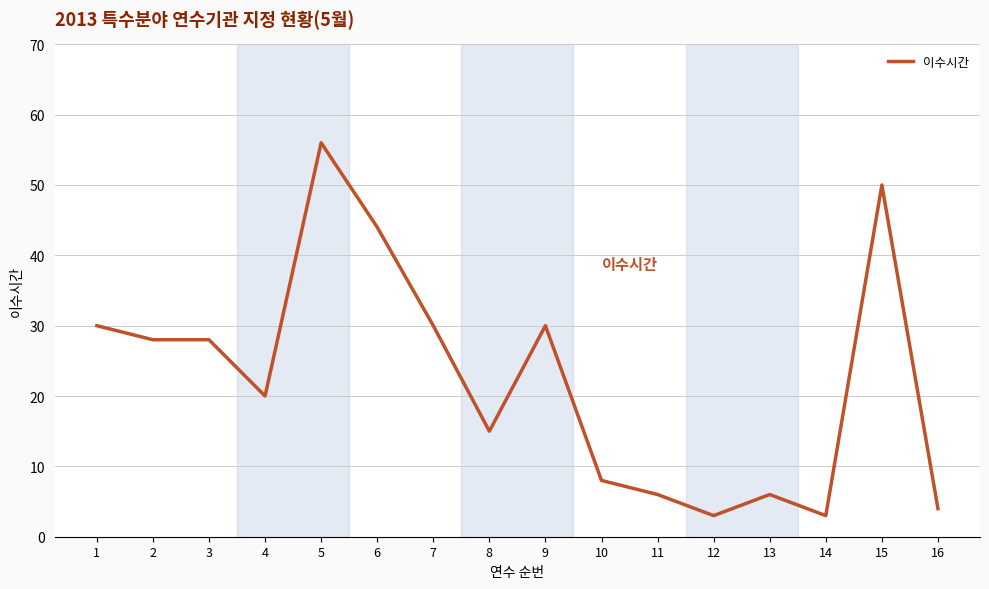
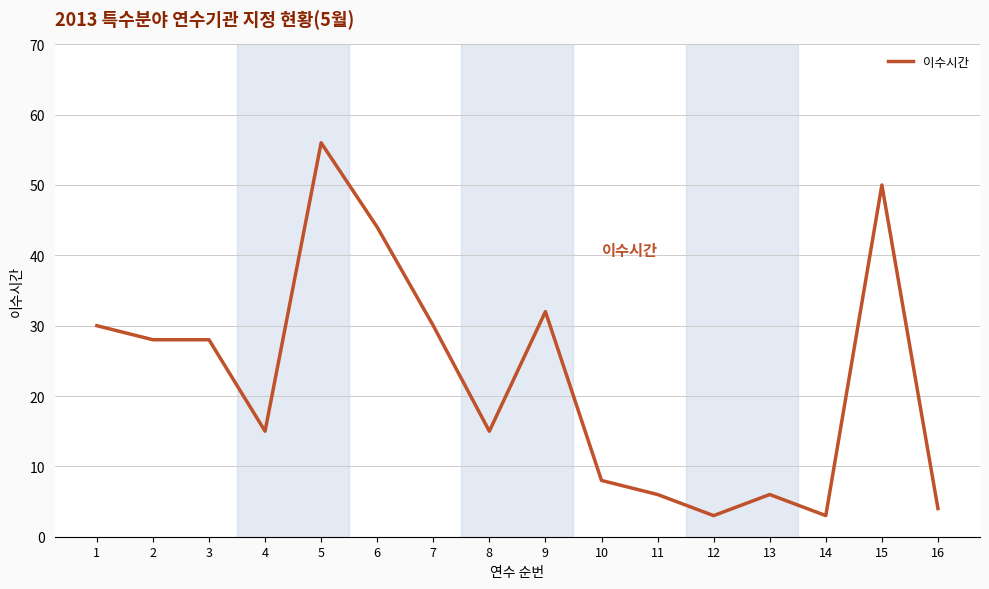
  {
    "1": 30,
    "2": 28,
    "3": 28,
-   "4": 20,
+   "4": 15,
    "5": 56,
    "6": 44,
    "7": 30,
    "8": 15,
-   "9": 30,
+   "9": 32,
    "10": 8,
    "11": 6,
    "12": 3,
    "13": 6,
    "14": 3,
    "15": 50,
    "16": 4
  }
